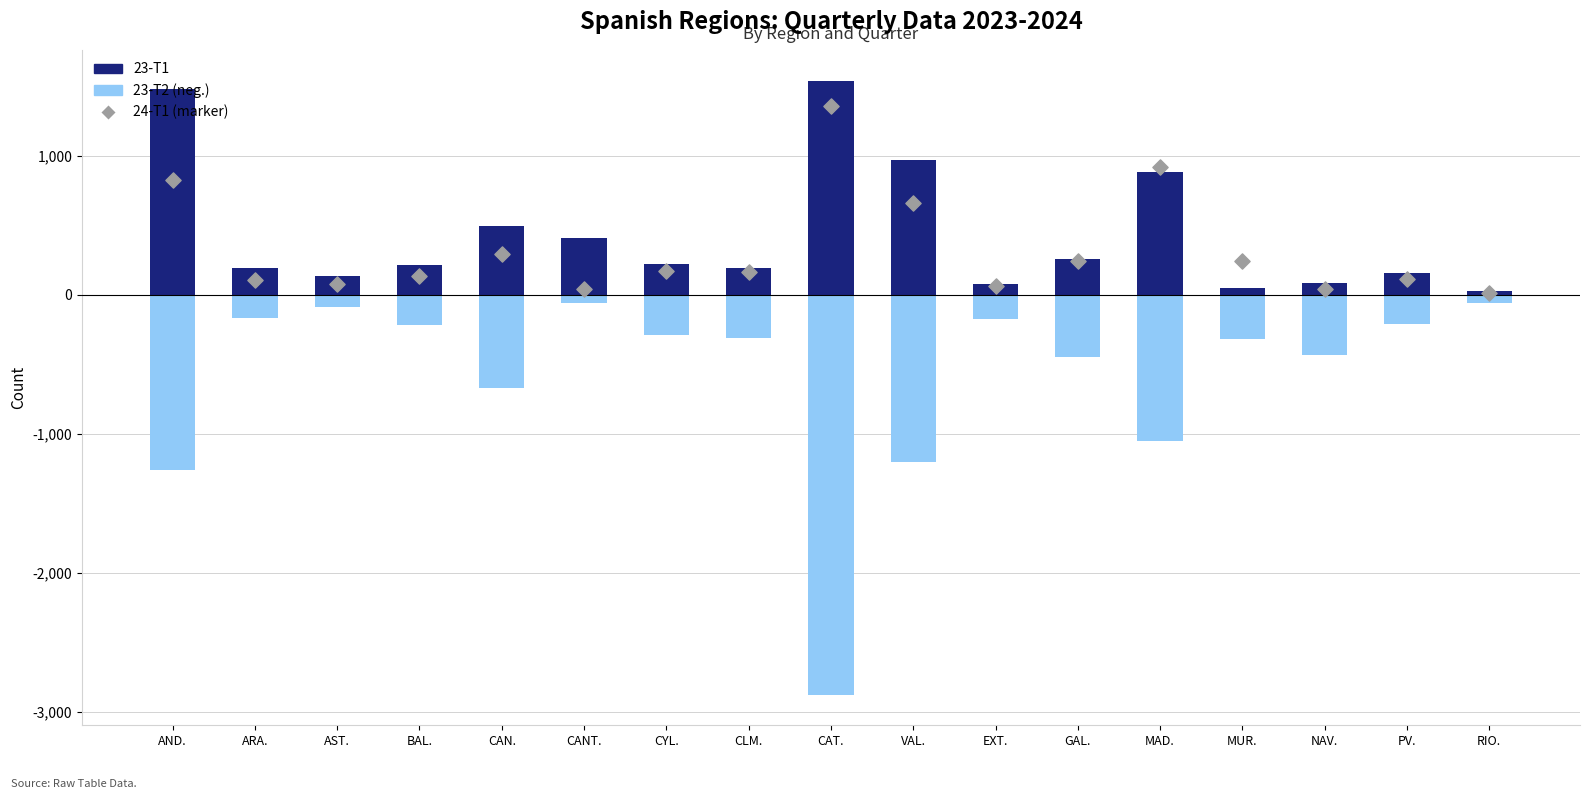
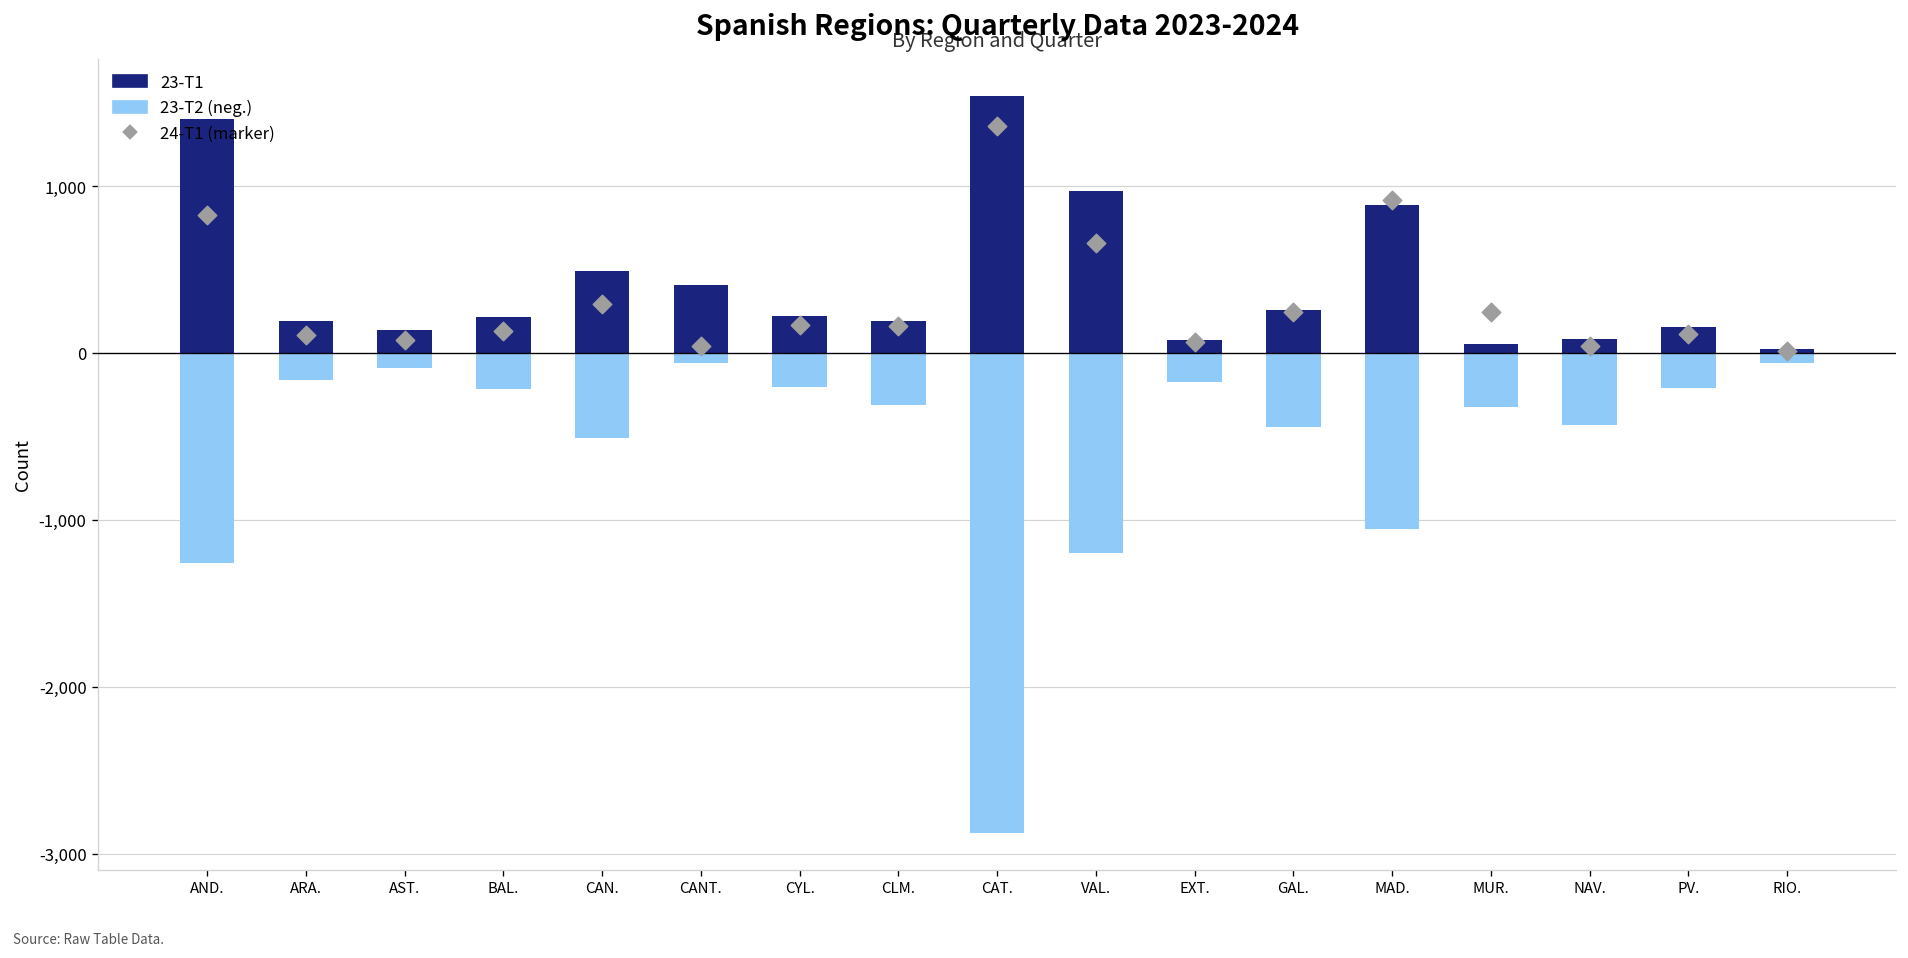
  {
    "23-T1": {
-     "AND.": "1,480",
+     "AND.": "1,400",
      "ARA.": "190",
      "AST.": "140",
      "BAL.": "220",
      "CAN.": "490",
      "CANT.": "410",
      "CYL.": "220",
      "CLM.": "190",
      "CAT.": "1,540",
      "VAL.": "970",
      "EXT.": "80",
      "GAL.": "260",
      "MAD.": "890",
      "MUR.": "50",
      "NAV.": "80",
      "PV.": "160",
      "RIO.": "30"
    },
    "23-T2 (neg.)": {
      "AND.": "-1,260",
      "ARA.": "-160",
      "AST.": "-90",
      "BAL.": "-220",
-     "CAN.": "-670",
+     "CAN.": "-510",
      "CANT.": "-60",
-     "CYL.": "-290",
+     "CYL.": "-200",
      "CLM.": "-310",
      "CAT.": "-2,880",
      "VAL.": "-1,200",
      "EXT.": "-170",
      "GAL.": "-440",
      "MAD.": "-1,050",
      "MUR.": "-320",
      "NAV.": "-430",
      "PV.": "-210",
      "RIO.": "-60"
    }
  }
